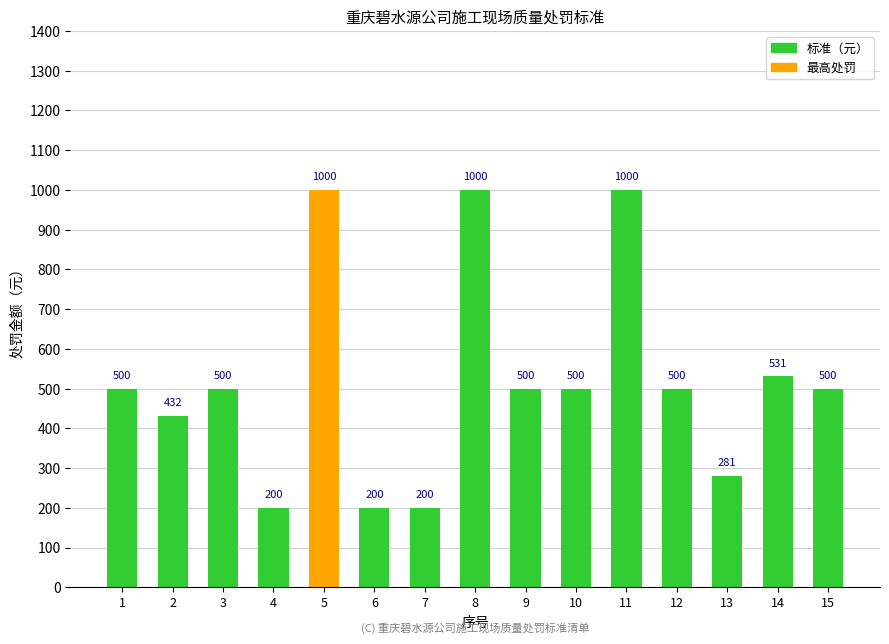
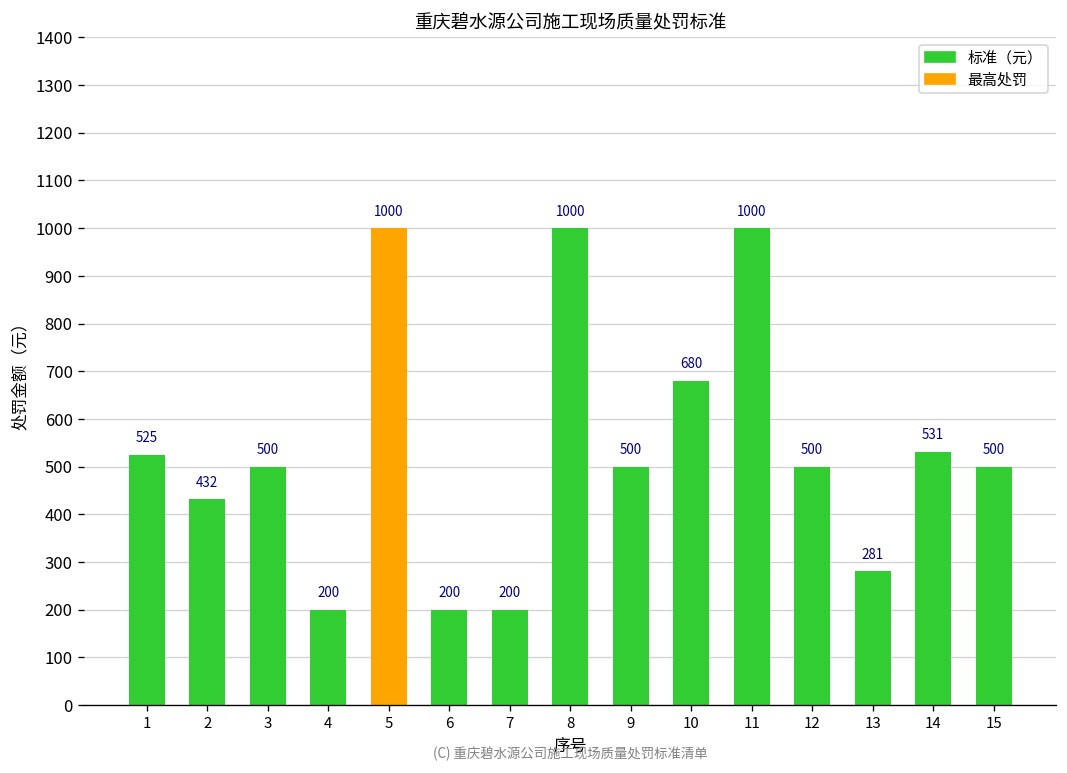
  {
-   "1": 500,
+   "1": 525,
    "2": 432,
    "3": 500,
    "4": 200,
    "5": 1000,
    "6": 200,
    "7": 200,
    "8": 1000,
    "9": 500,
-   "10": 500,
+   "10": 680,
    "11": 1000,
    "12": 500,
    "13": 281,
    "14": 531,
    "15": 500
  }
